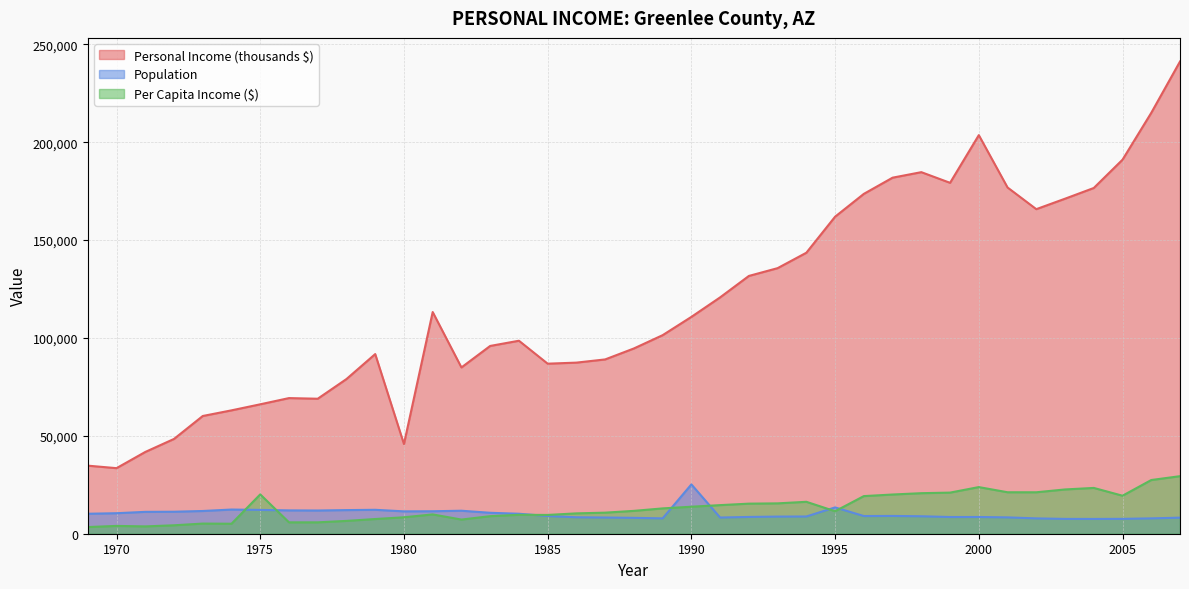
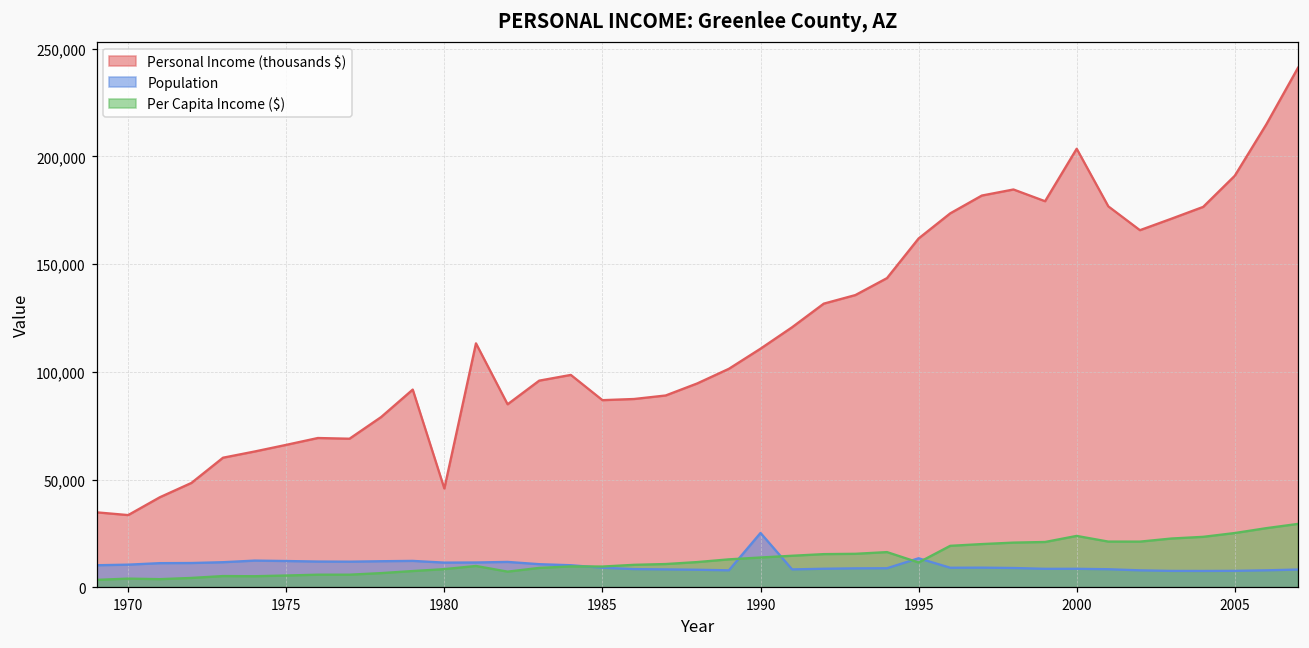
  {
    "Personal Income (thousands $)": {
      "1970": "33,000",
      "1975": "66,000",
      "1980": "46,000",
      "1985": "87,000",
      "1990": "111,000",
      "1995": "162,000",
      "2000": "204,000",
      "2005": "191,000"
    },
    "Population": {
      "1970": "10,000",
      "1975": "12,000",
      "1980": "11,000",
      "1990": "25,000",
      "1995": "13,000",
      "2000": "9,000",
      "2005": "8,000"
    },
    "Per Capita Income ($)": {
      "1970": "4,000",
-     "1975": "20,000",
+     "1975": "5,000",
      "1980": "8,000",
      "1990": "14,000",
      "1995": "11,000",
      "2000": "24,000",
-     "2005": "19,000"
+     "2005": "25,000"
    }
  }
